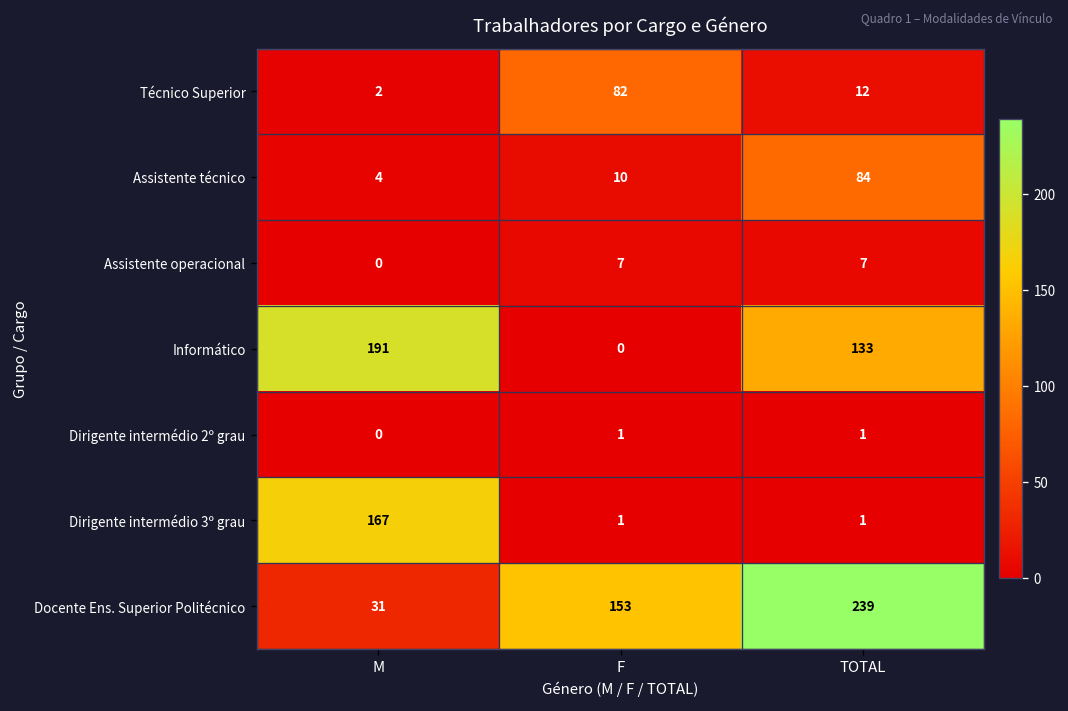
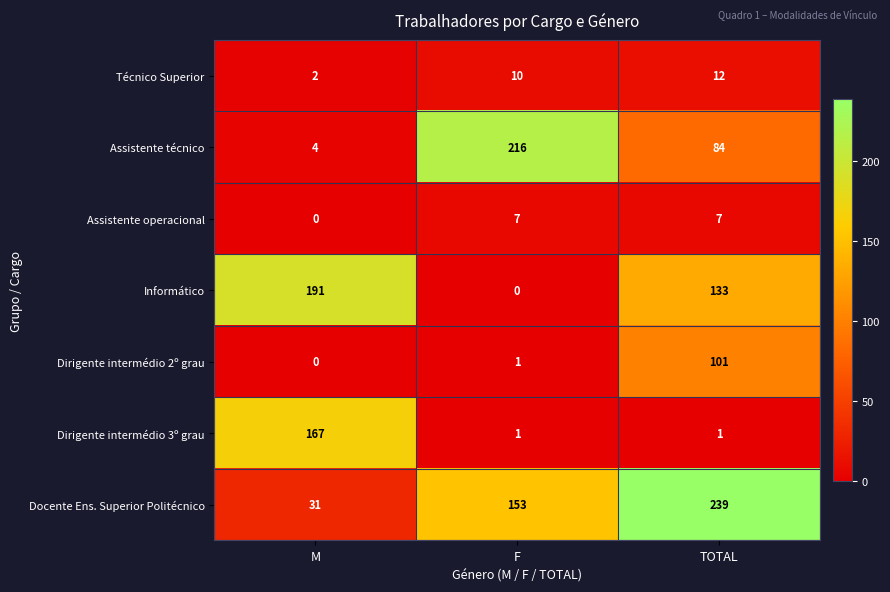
  {
    "Técnico Superior": {
      "M": 2,
-     "F": 82,
+     "F": 10,
      "TOTAL": 12
    },
    "Assistente técnico": {
      "M": 4,
-     "F": 10,
+     "F": 216,
      "TOTAL": 84
    },
    "Assistente operacional": {
      "M": 0,
      "F": 7,
      "TOTAL": 7
    },
    "Informático": {
      "M": 191,
      "F": 0,
      "TOTAL": 133
    },
    "Dirigente intermédio 2º grau": {
      "M": 0,
      "F": 1,
-     "TOTAL": 1
+     "TOTAL": 101
    },
    "Dirigente intermédio 3º grau": {
      "M": 167,
      "F": 1,
      "TOTAL": 1
    },
    "Docente Ens. Superior Politécnico": {
      "M": 31,
      "F": 153,
      "TOTAL": 239
    }
  }
